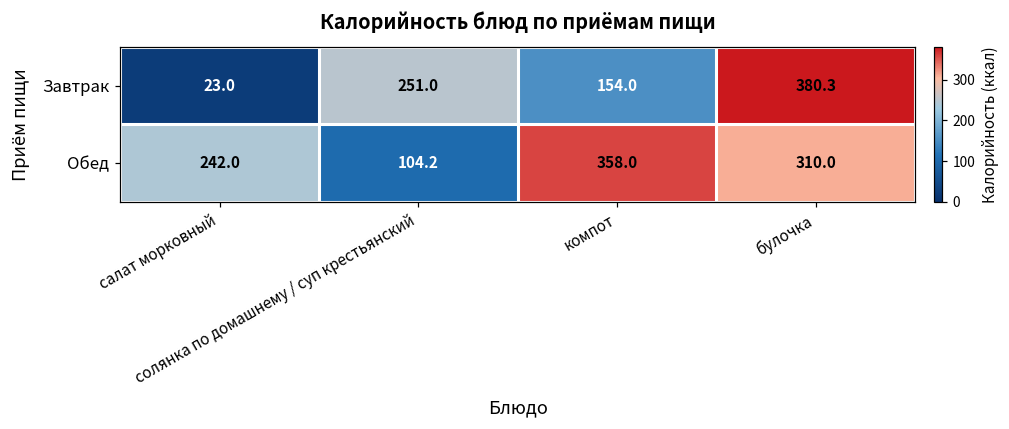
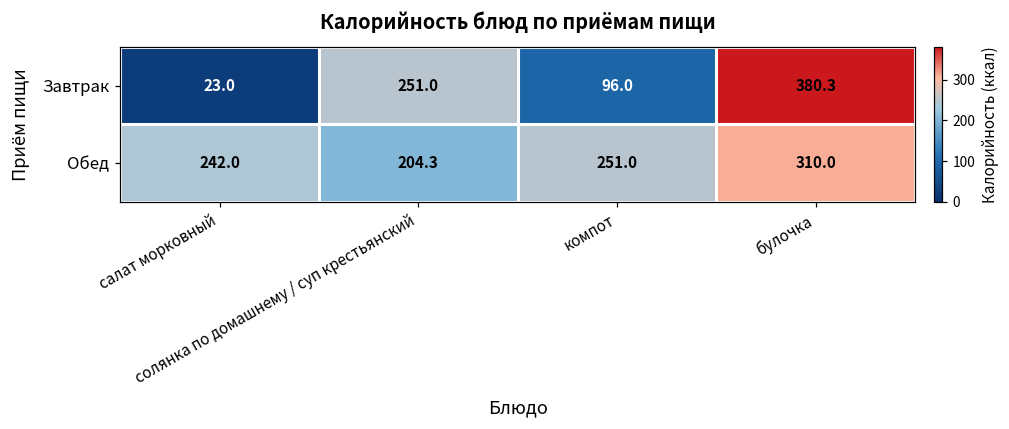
  {
    "Завтрак": {
      "салат морковный": 23.0,
      "солянка по домашнему / суп крестьянский": 251.0,
-     "компот": 154.0,
+     "компот": 96.0,
      "булочка": 380.3
    },
    "Обед": {
      "салат морковный": 242.0,
-     "солянка по домашнему / суп крестьянский": 104.2,
-     "компот": 358.0,
+     "солянка по домашнему / суп крестьянский": 204.3,
+     "компот": 251.0,
      "булочка": 310.0
    }
  }
